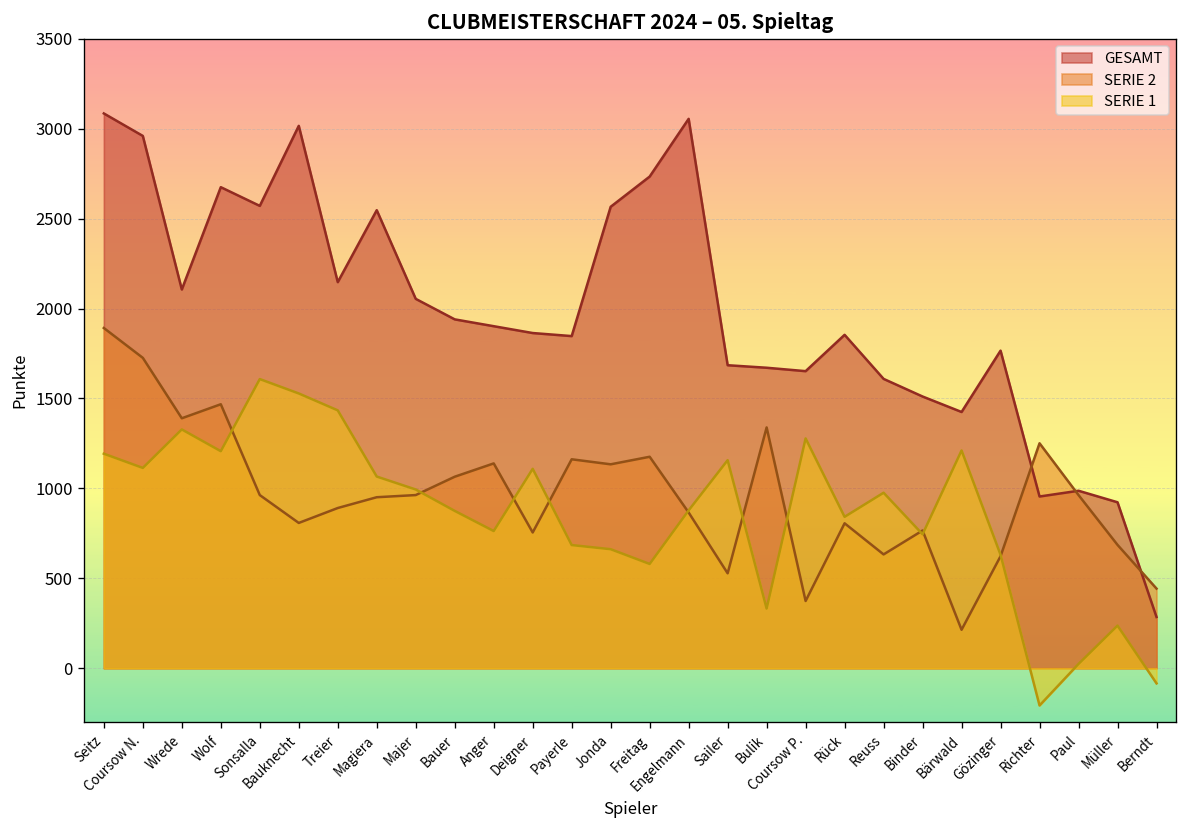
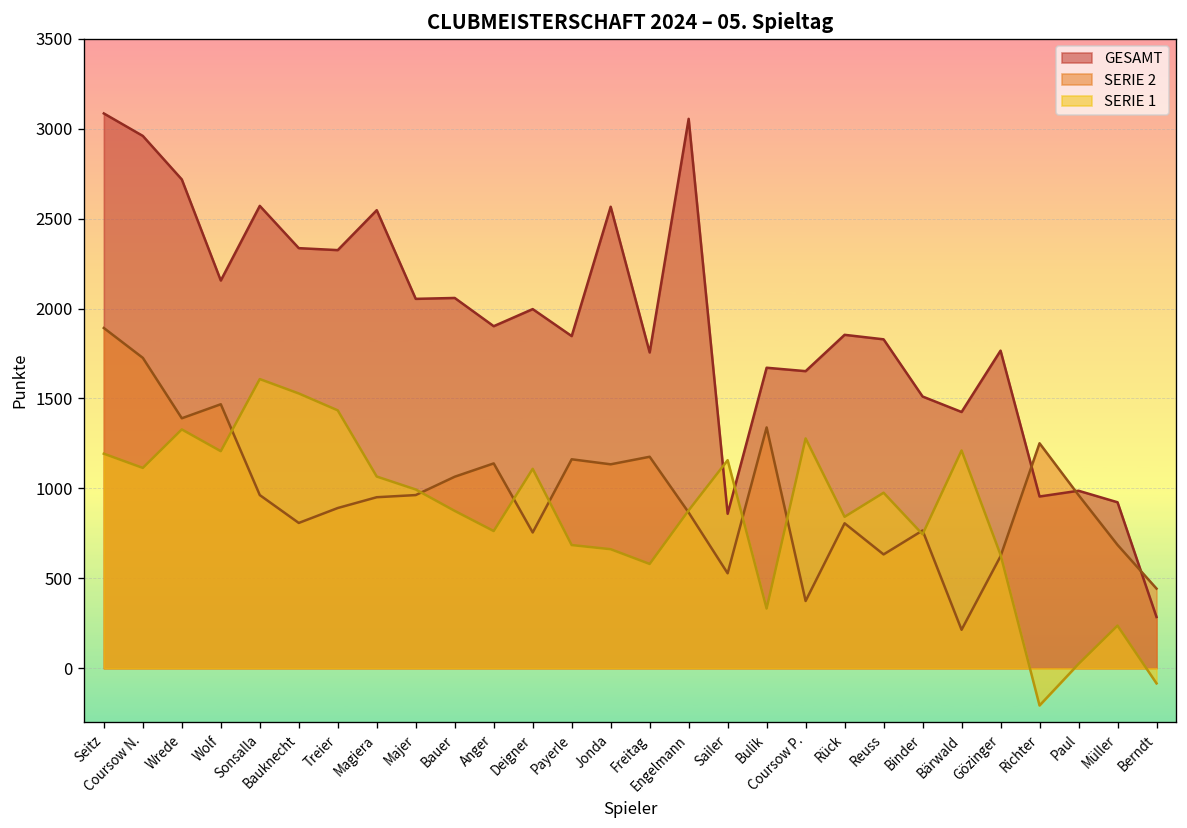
  {
    "GESAMT": {
      "Seitz": 3090,
      "Coursow N.": 2960,
-     "Wrede": 2110,
-     "Wolf": 2680,
+     "Wrede": 2720,
+     "Wolf": 2160,
      "Sonsalla": 2570,
-     "Bauknecht": 3020,
-     "Treier": 2150,
+     "Bauknecht": 2340,
+     "Treier": 2330,
      "Magiera": 2550,
      "Majer": 2050,
-     "Bauer": 1940,
+     "Bauer": 2060,
      "Anger": 1900,
-     "Deigner": 1860,
+     "Deigner": 2000,
      "Payerle": 1850,
      "Jonda": 2570,
-     "Freitag": 2730,
+     "Freitag": 1760,
      "Engelmann": 3060,
-     "Sailer": 1690,
+     "Sailer": 860,
      "Bulik": 1670,
      "Coursow P.": 1650,
      "Rück": 1850,
-     "Reuss": 1610,
+     "Reuss": 1830,
      "Binder": 1510,
      "Bärwald": 1430,
      "Gözinger": 1770,
      "Richter": 960,
      "Paul": 990,
      "Müller": 920,
      "Berndt": 290
    }
  }
